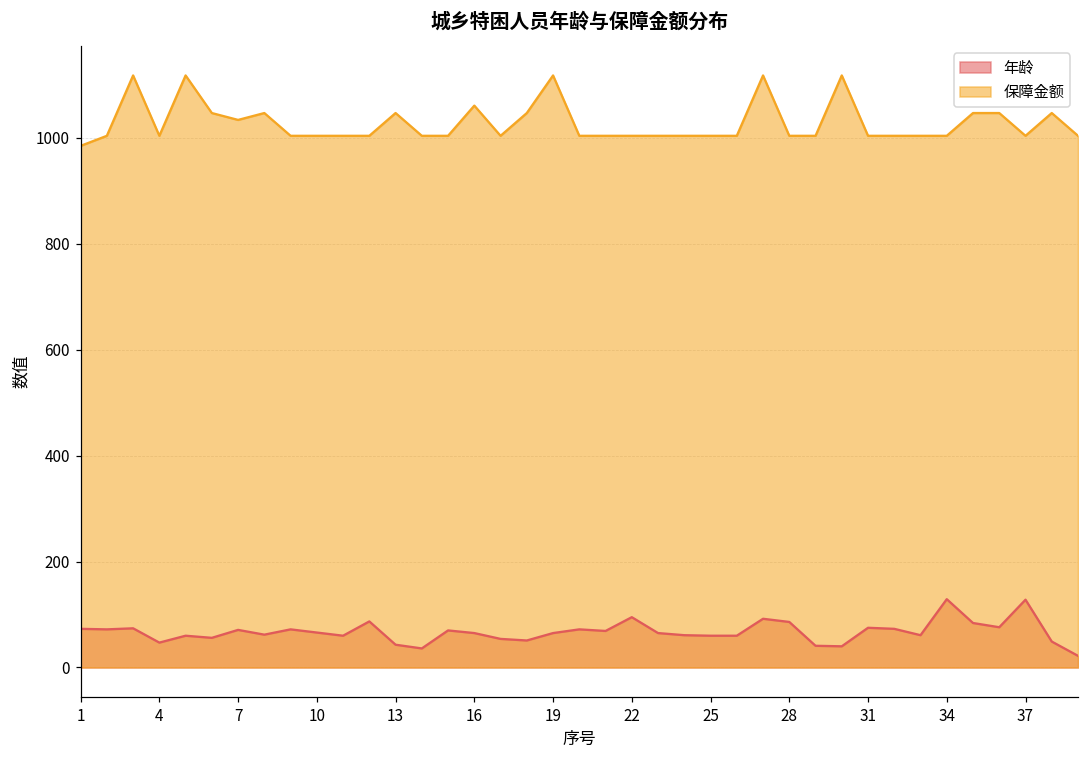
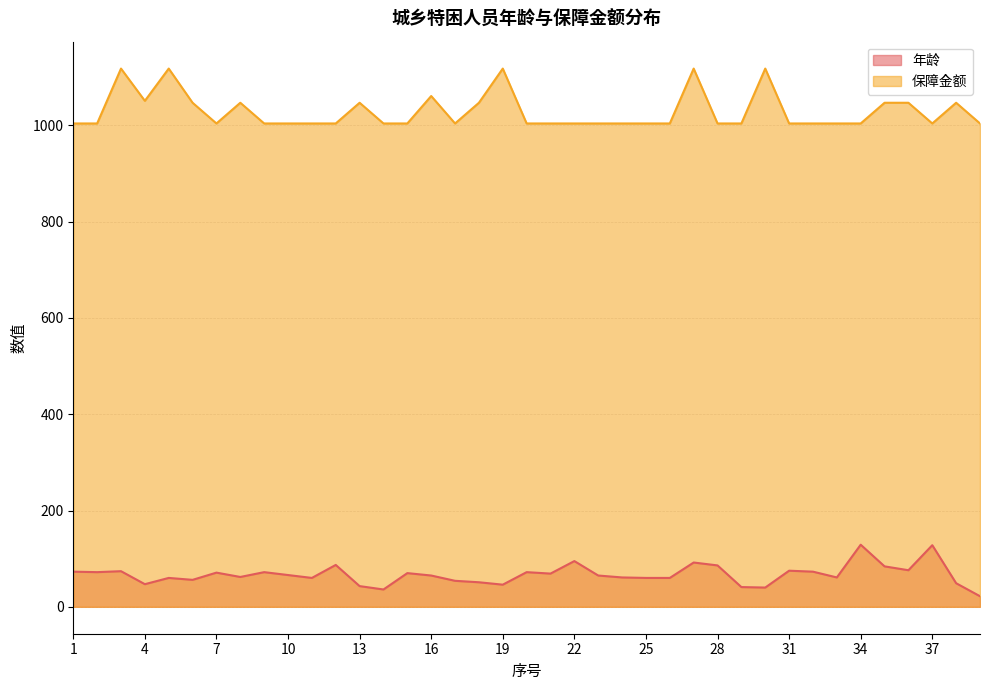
  {
    "年龄": {
      "1": 70,
      "4": 50,
      "7": 70,
      "10": 70,
      "13": 40,
      "16": 70,
-     "19": 70,
+     "19": 50,
      "22": 100,
      "25": 60,
      "28": 90,
      "31": 80,
      "34": 130,
      "37": 130
    },
    "保障金额": {
-     "1": 990,
-     "4": 1000,
-     "7": 1030,
+     "1": 1000,
+     "4": 1050,
+     "7": 1000,
      "10": 1000,
      "13": 1050,
      "16": 1060,
      "19": 1120,
      "22": 1000,
      "25": 1000,
      "28": 1000,
      "31": 1000,
      "34": 1000,
      "37": 1000
    }
  }
